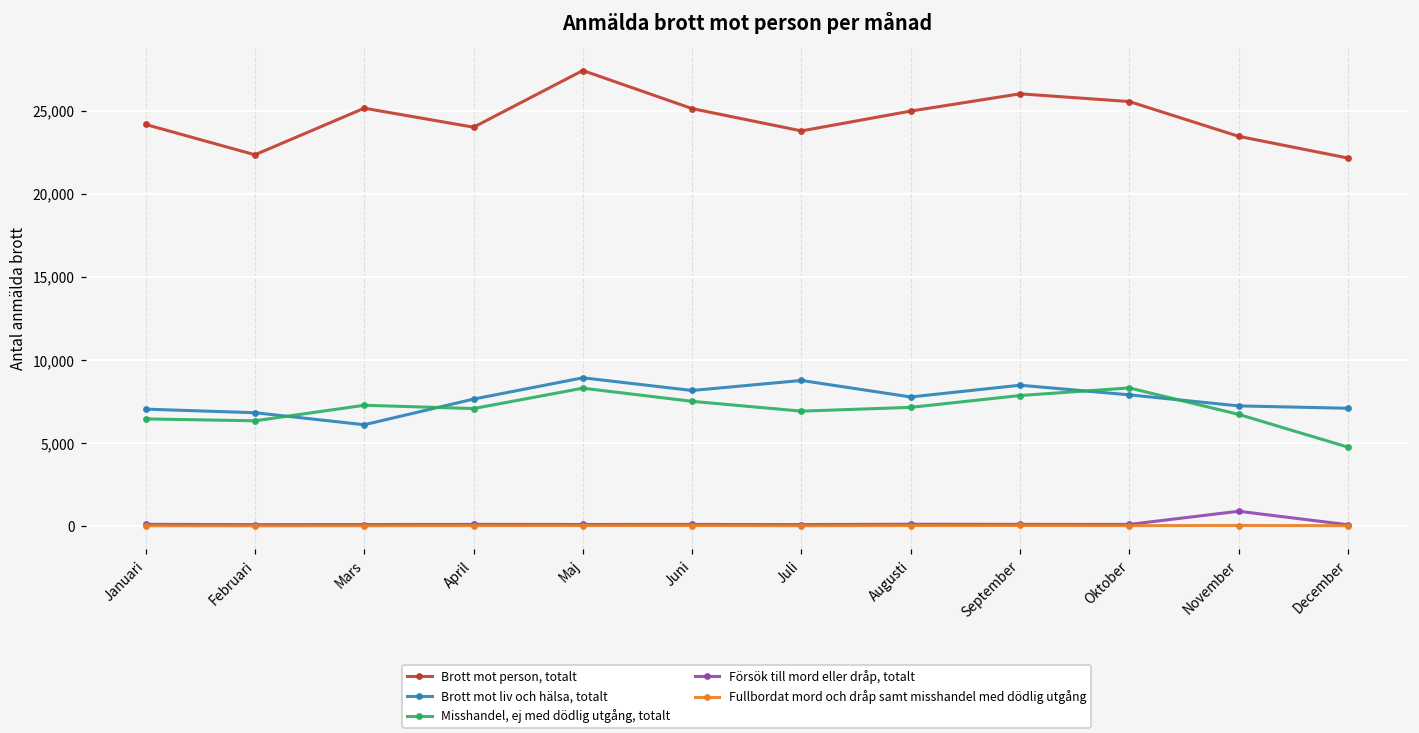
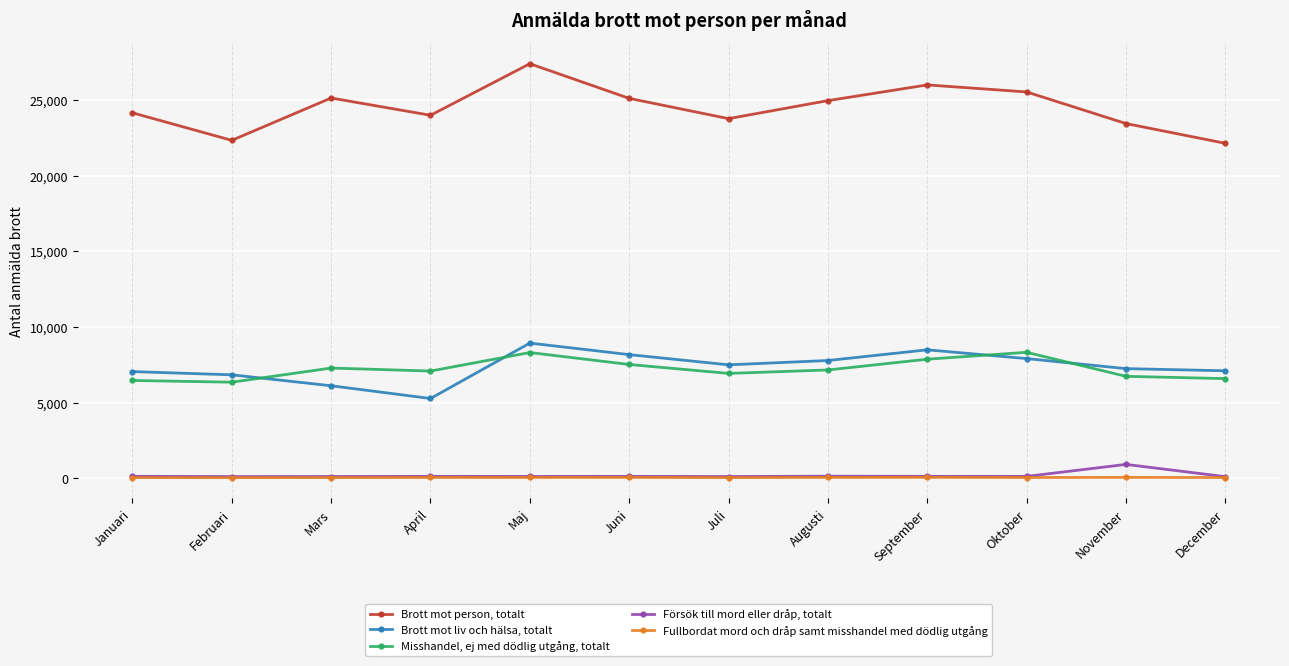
  {
    "Brott mot person, totalt": {
      "Januari": "24,200",
      "Februari": "22,300",
      "Mars": "25,100",
      "April": "24,000",
      "Maj": "27,400",
      "Juni": "25,100",
      "Juli": "23,800",
      "Augusti": "25,000",
      "September": "26,000",
      "Oktober": "25,500",
      "November": "23,500",
      "December": "22,200"
    },
    "Brott mot liv och hälsa, totalt": {
      "Januari": "7,000",
      "Februari": "6,800",
      "Mars": "6,100",
-     "April": "7,700",
+     "April": "5,300",
      "Maj": "8,900",
      "Juni": "8,200",
-     "Juli": "8,800",
+     "Juli": "7,500",
      "Augusti": "7,800",
      "September": "8,500",
      "Oktober": "7,900",
      "November": "7,200",
      "December": "7,100"
    },
    "Misshandel, ej med dödlig utgång, totalt": {
      "Januari": "6,500",
      "Februari": "6,300",
      "Mars": "7,300",
      "April": "7,100",
      "Maj": "8,300",
      "Juni": "7,500",
      "Juli": "6,900",
      "Augusti": "7,200",
      "September": "7,900",
      "Oktober": "8,300",
      "November": "6,700",
-     "December": "4,800"
+     "December": "6,600"
    },
    "Försök till mord eller dråp, totalt": {
      "November": "900"
    },
    "Fullbordat mord och dråp samt misshandel med dödlig utgång": {
      "November": "0"
    }
  }
